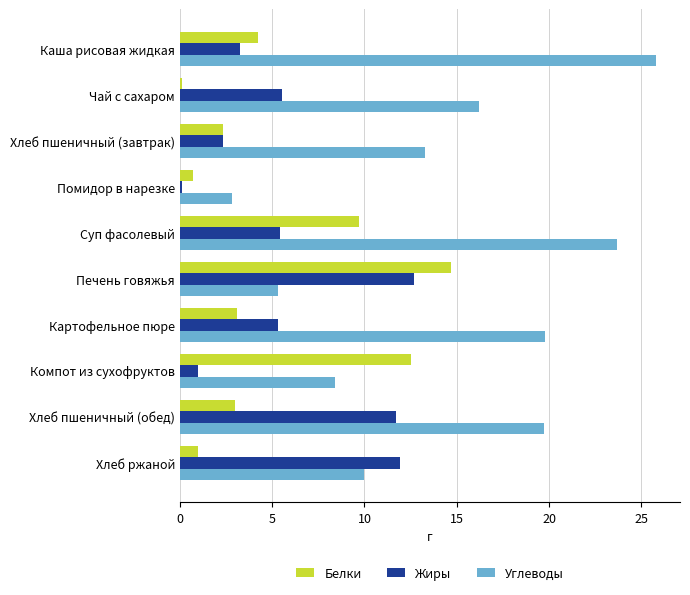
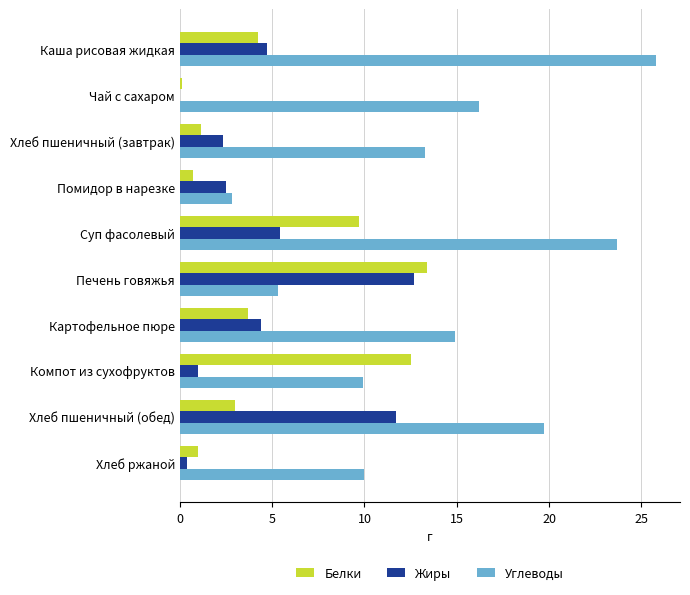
  {
    "Белки": {
      "Каша рисовая жидкая": 4.2,
-     "Хлеб пшеничный (завтрак)": 2.3,
+     "Хлеб пшеничный (завтрак)": 1.2,
      "Помидор в нарезке": 0.7,
      "Суп фасолевый": 9.7,
-     "Печень говяжья": 14.7,
-     "Картофельное пюре": 3.1,
+     "Печень говяжья": 13.4,
+     "Картофельное пюре": 3.7,
      "Компот из сухофруктов": 12.5,
      "Хлеб пшеничный (обед)": 3.0,
      "Хлеб ржаной": 1.0
    },
    "Жиры": {
-     "Каша рисовая жидкая": 3.3,
-     "Чай с сахаром": 5.5,
+     "Каша рисовая жидкая": 4.7,
+     "Чай с сахаром": 0.0,
      "Хлеб пшеничный (завтрак)": 2.3,
-     "Помидор в нарезке": 0.1,
+     "Помидор в нарезке": 2.5,
      "Суп фасолевый": 5.4,
      "Печень говяжья": 12.7,
-     "Картофельное пюре": 5.3,
+     "Картофельное пюре": 4.4,
      "Компот из сухофруктов": 1.0,
      "Хлеб пшеничный (обед)": 11.7,
-     "Хлеб ржаной": 11.9
+     "Хлеб ржаной": 0.4
    },
    "Углеводы": {
      "Каша рисовая жидкая": 25.8,
      "Чай с сахаром": 16.2,
      "Хлеб пшеничный (завтрак)": 13.3,
      "Помидор в нарезке": 2.8,
      "Суп фасолевый": 23.7,
      "Печень говяжья": 5.3,
-     "Картофельное пюре": 19.8,
-     "Компот из сухофруктов": 8.4,
+     "Картофельное пюре": 14.9,
+     "Компот из сухофруктов": 9.9,
      "Хлеб пшеничный (обед)": 19.7,
      "Хлеб ржаной": 10.0
    }
  }
